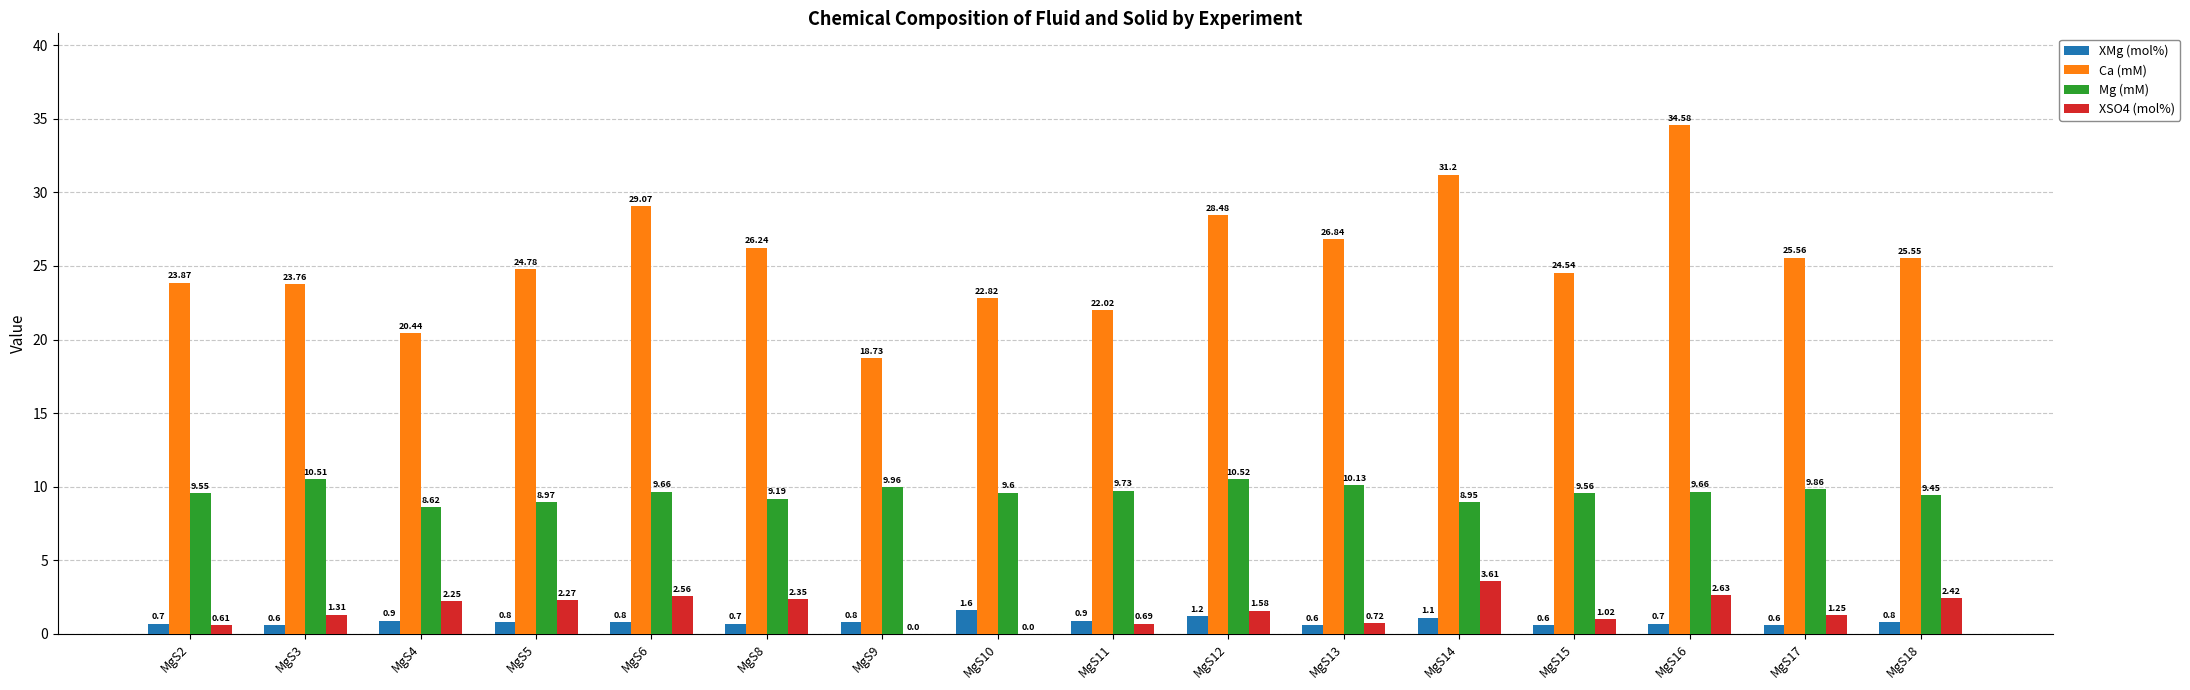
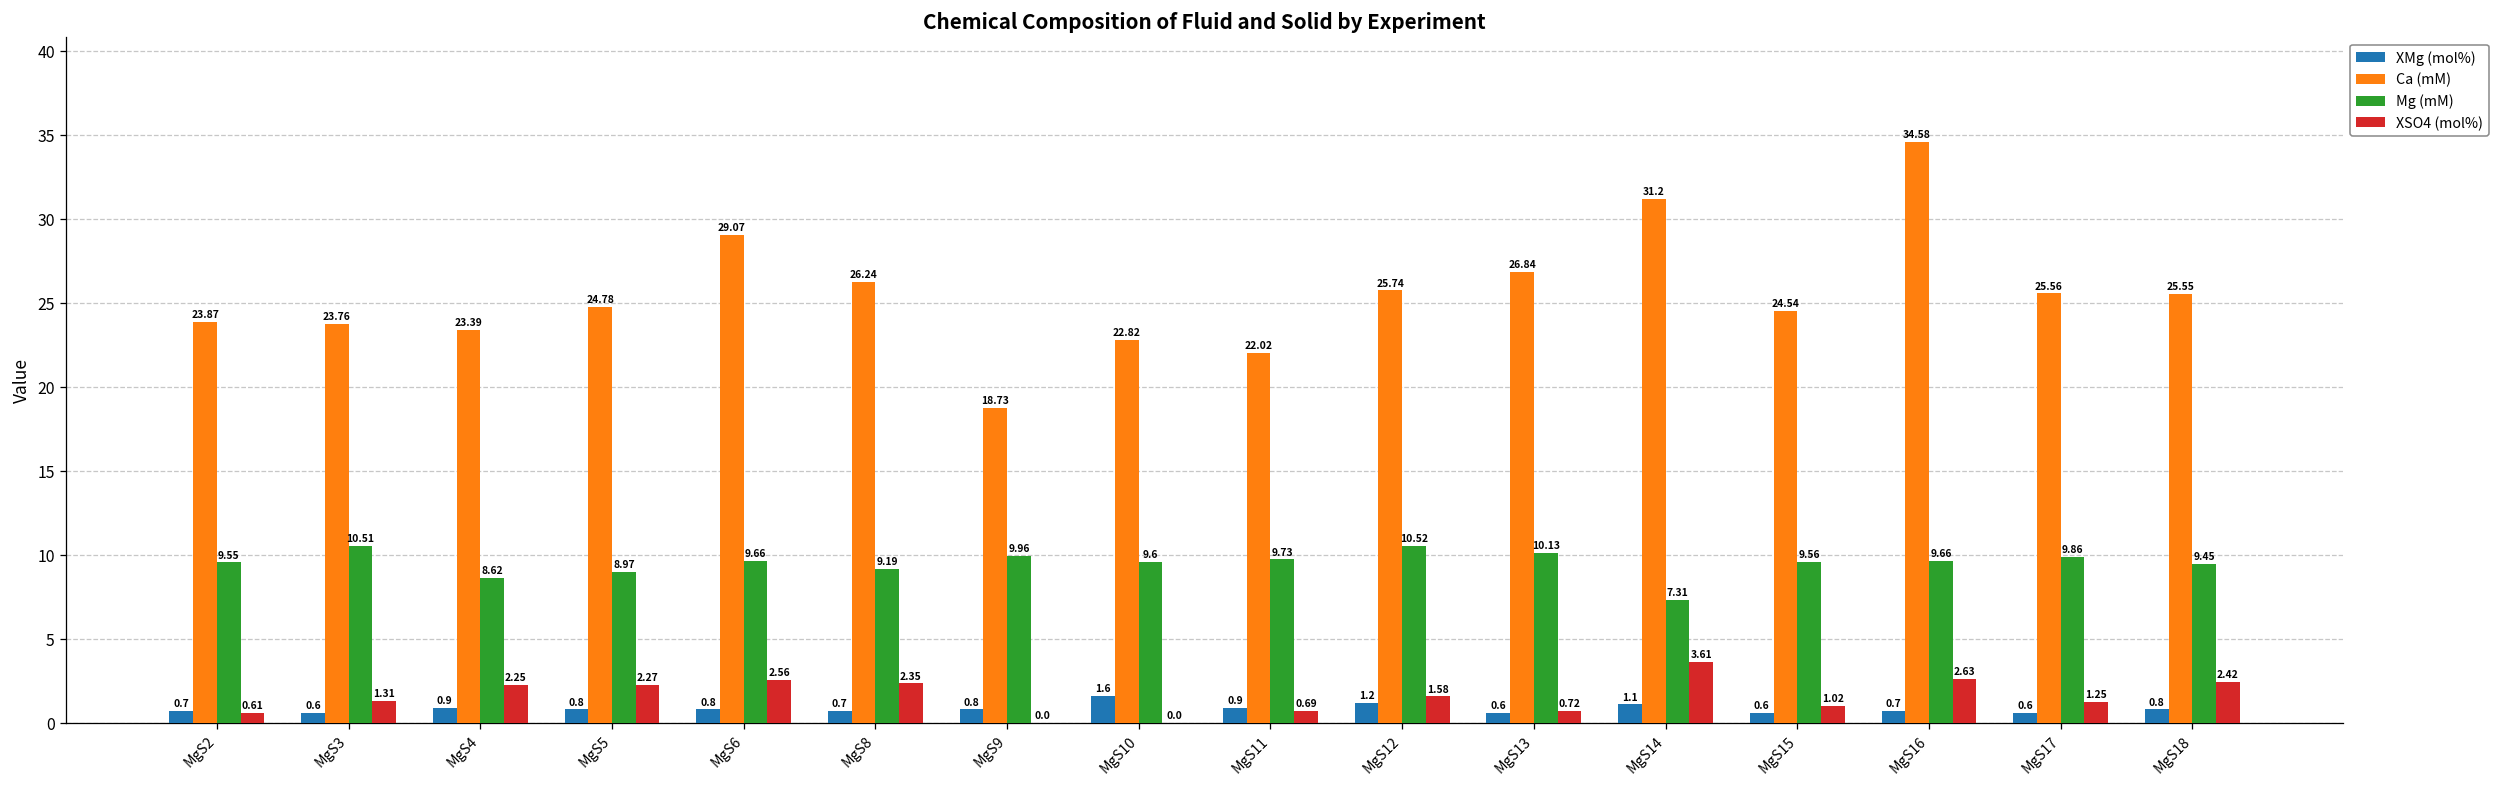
  {
    "XMg (mol%)": {
      "MgS2": 0.7,
      "MgS3": 0.6,
      "MgS4": 0.9,
      "MgS5": 0.8,
      "MgS6": 0.8,
      "MgS8": 0.7,
      "MgS9": 0.8,
      "MgS10": 1.6,
      "MgS11": 0.9,
      "MgS12": 1.2,
      "MgS13": 0.6,
      "MgS14": 1.1,
      "MgS15": 0.6,
      "MgS16": 0.7,
      "MgS17": 0.6,
      "MgS18": 0.8
    },
    "Ca (mM)": {
      "MgS2": 23.87,
      "MgS3": 23.76,
-     "MgS4": 20.44,
+     "MgS4": 23.39,
      "MgS5": 24.78,
      "MgS6": 29.07,
      "MgS8": 26.24,
      "MgS9": 18.73,
      "MgS10": 22.82,
      "MgS11": 22.02,
-     "MgS12": 28.48,
+     "MgS12": 25.74,
      "MgS13": 26.84,
      "MgS14": 31.2,
      "MgS15": 24.54,
      "MgS16": 34.58,
      "MgS17": 25.56,
      "MgS18": 25.55
    },
    "Mg (mM)": {
      "MgS2": 9.55,
      "MgS3": 10.51,
      "MgS4": 8.62,
      "MgS5": 8.97,
      "MgS6": 9.66,
      "MgS8": 9.19,
      "MgS9": 9.96,
      "MgS10": 9.6,
      "MgS11": 9.73,
      "MgS12": 10.52,
      "MgS13": 10.13,
-     "MgS14": 8.95,
+     "MgS14": 7.31,
      "MgS15": 9.56,
      "MgS16": 9.66,
      "MgS17": 9.86,
      "MgS18": 9.45
    },
    "XSO4 (mol%)": {
      "MgS2": 0.61,
      "MgS3": 1.31,
      "MgS4": 2.25,
      "MgS5": 2.27,
      "MgS6": 2.56,
      "MgS8": 2.35,
      "MgS9": 0.0,
      "MgS10": 0.0,
      "MgS11": 0.69,
      "MgS12": 1.58,
      "MgS13": 0.72,
      "MgS14": 3.61,
      "MgS15": 1.02,
      "MgS16": 2.63,
      "MgS17": 1.25,
      "MgS18": 2.42
    }
  }
